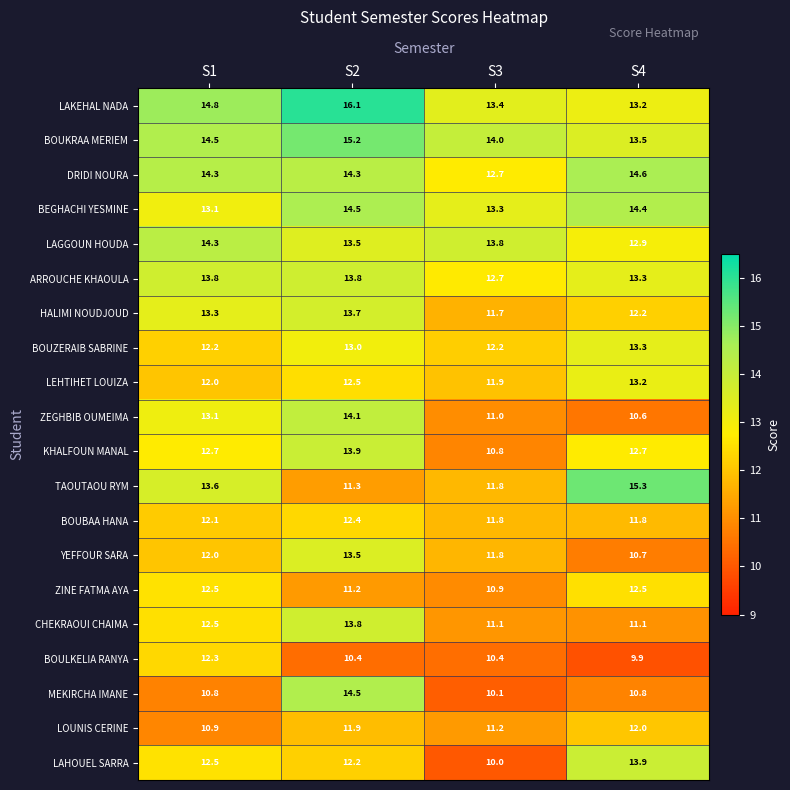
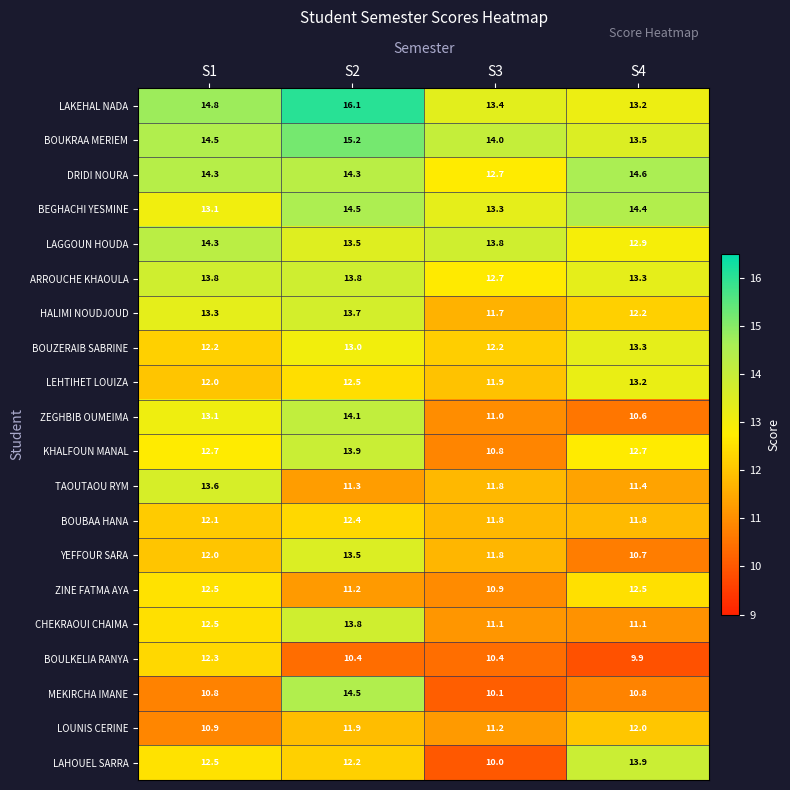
  {
    "LAKEHAL NADA": {
      "S1": 14.8,
      "S2": 16.1,
      "S3": 13.4,
      "S4": 13.2
    },
    "BOUKRAA MERIEM": {
      "S1": 14.5,
      "S2": 15.2,
      "S3": 14.0,
      "S4": 13.5
    },
    "DRIDI NOURA": {
      "S1": 14.3,
      "S2": 14.3,
      "S3": 12.7,
      "S4": 14.6
    },
    "BEGHACHI YESMINE": {
      "S1": 13.1,
      "S2": 14.5,
      "S3": 13.3,
      "S4": 14.4
    },
    "LAGGOUN HOUDA": {
      "S1": 14.3,
      "S2": 13.5,
      "S3": 13.8,
      "S4": 12.9
    },
    "ARROUCHE KHAOULA": {
      "S1": 13.8,
      "S2": 13.8,
      "S3": 12.7,
      "S4": 13.3
    },
    "HALIMI NOUDJOUD": {
      "S1": 13.3,
      "S2": 13.7,
      "S3": 11.7,
      "S4": 12.2
    },
    "BOUZERAIB SABRINE": {
      "S1": 12.2,
      "S2": 13.0,
      "S3": 12.2,
      "S4": 13.3
    },
    "LEHTIHET LOUIZA": {
      "S1": 12.0,
      "S2": 12.5,
      "S3": 11.9,
      "S4": 13.2
    },
    "ZEGHBIB OUMEIMA": {
      "S1": 13.1,
      "S2": 14.1,
      "S3": 11.0,
      "S4": 10.6
    },
    "KHALFOUN MANAL": {
      "S1": 12.7,
      "S2": 13.9,
      "S3": 10.8,
      "S4": 12.7
    },
    "TAOUTAOU RYM": {
      "S1": 13.6,
      "S2": 11.3,
      "S3": 11.8,
-     "S4": 15.3
+     "S4": 11.4
    },
    "BOUBAA HANA": {
      "S1": 12.1,
      "S2": 12.4,
      "S3": 11.8,
      "S4": 11.8
    },
    "YEFFOUR SARA": {
      "S1": 12.0,
      "S2": 13.5,
      "S3": 11.8,
      "S4": 10.7
    },
    "ZINE FATMA AYA": {
      "S1": 12.5,
      "S2": 11.2,
      "S3": 10.9,
      "S4": 12.5
    },
    "CHEKRAOUI CHAIMA": {
      "S1": 12.5,
      "S2": 13.8,
      "S3": 11.1,
      "S4": 11.1
    },
    "BOULKELIA RANYA": {
      "S1": 12.3,
      "S2": 10.4,
      "S3": 10.4,
      "S4": 9.9
    },
    "MEKIRCHA IMANE": {
      "S1": 10.8,
      "S2": 14.5,
      "S3": 10.1,
      "S4": 10.8
    },
    "LOUNIS CERINE": {
      "S1": 10.9,
      "S2": 11.9,
      "S3": 11.2,
      "S4": 12.0
    },
    "LAHOUEL SARRA": {
      "S1": 12.5,
      "S2": 12.2,
      "S3": 10.0,
      "S4": 13.9
    }
  }
